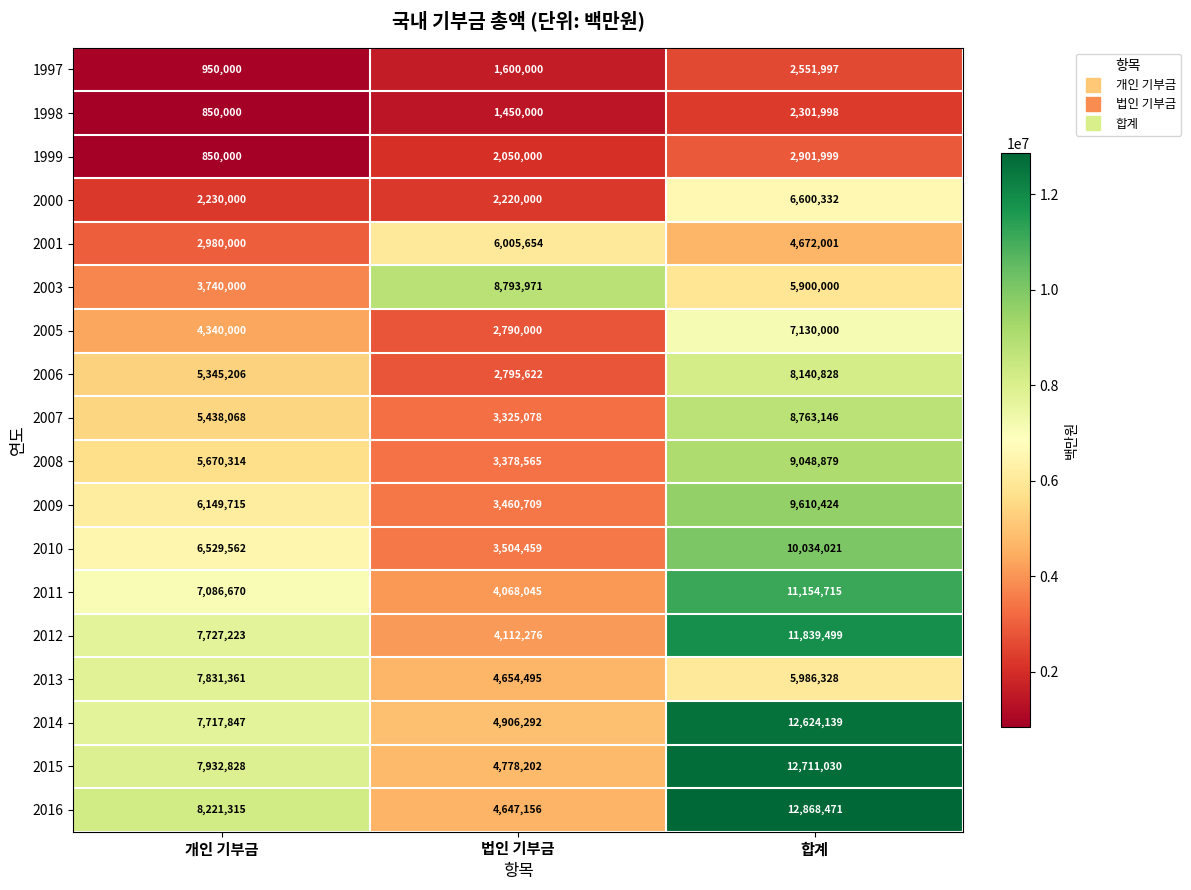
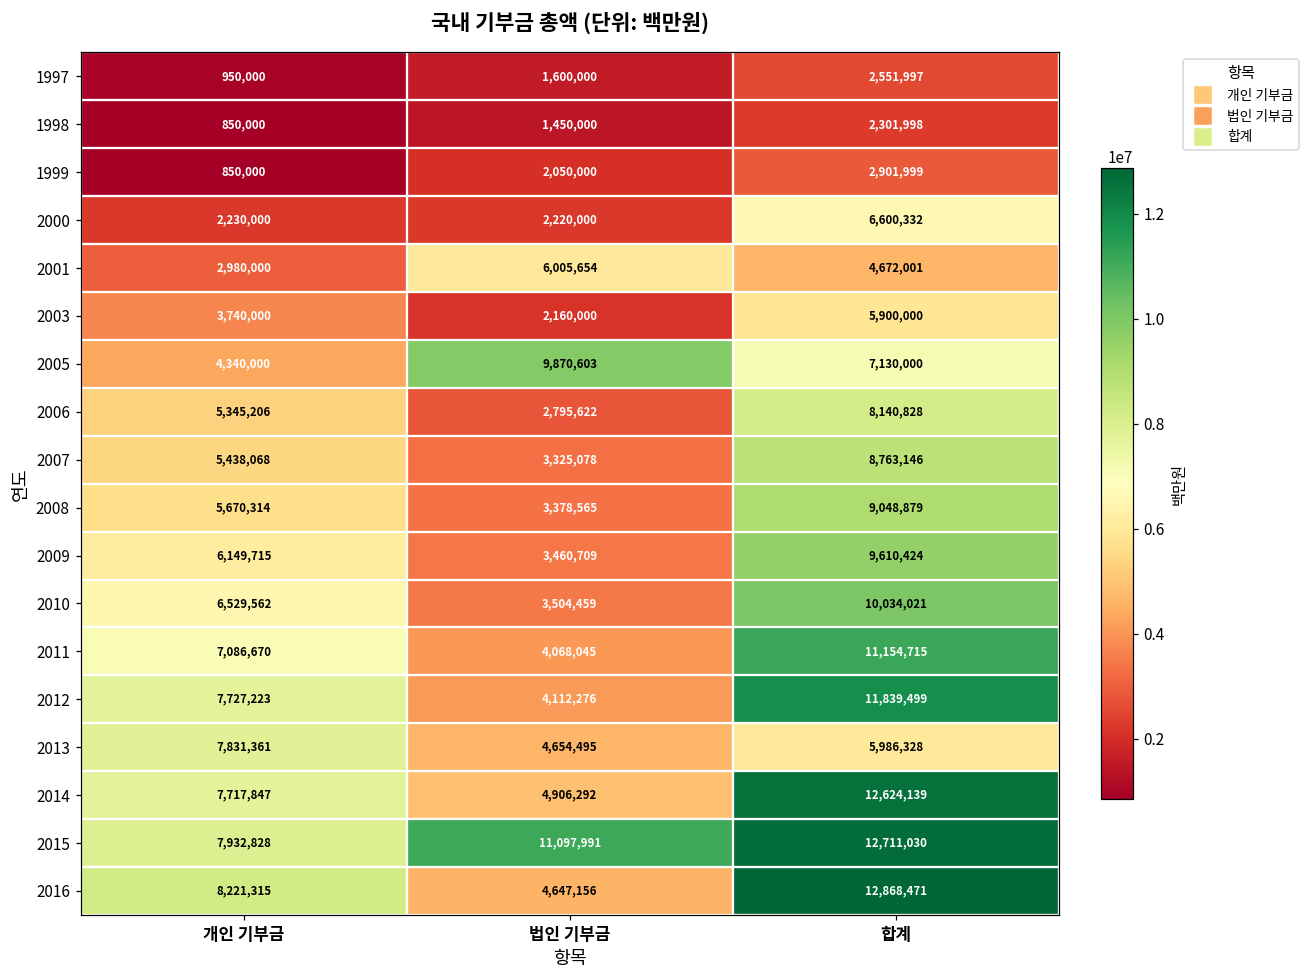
  {
    "1997": {
      "개인 기부금": "950,000",
      "법인 기부금": "1,600,000",
      "합계": "2,551,997"
    },
    "1998": {
      "개인 기부금": "850,000",
      "법인 기부금": "1,450,000",
      "합계": "2,301,998"
    },
    "1999": {
      "개인 기부금": "850,000",
      "법인 기부금": "2,050,000",
      "합계": "2,901,999"
    },
    "2000": {
      "개인 기부금": "2,230,000",
      "법인 기부금": "2,220,000",
      "합계": "6,600,332"
    },
    "2001": {
      "개인 기부금": "2,980,000",
      "법인 기부금": "6,005,654",
      "합계": "4,672,001"
    },
    "2003": {
      "개인 기부금": "3,740,000",
-     "법인 기부금": "8,793,971",
+     "법인 기부금": "2,160,000",
      "합계": "5,900,000"
    },
    "2005": {
      "개인 기부금": "4,340,000",
-     "법인 기부금": "2,790,000",
+     "법인 기부금": "9,870,603",
      "합계": "7,130,000"
    },
    "2006": {
      "개인 기부금": "5,345,206",
      "법인 기부금": "2,795,622",
      "합계": "8,140,828"
    },
    "2007": {
      "개인 기부금": "5,438,068",
      "법인 기부금": "3,325,078",
      "합계": "8,763,146"
    },
    "2008": {
      "개인 기부금": "5,670,314",
      "법인 기부금": "3,378,565",
      "합계": "9,048,879"
    },
    "2009": {
      "개인 기부금": "6,149,715",
      "법인 기부금": "3,460,709",
      "합계": "9,610,424"
    },
    "2010": {
      "개인 기부금": "6,529,562",
      "법인 기부금": "3,504,459",
      "합계": "10,034,021"
    },
    "2011": {
      "개인 기부금": "7,086,670",
      "법인 기부금": "4,068,045",
      "합계": "11,154,715"
    },
    "2012": {
      "개인 기부금": "7,727,223",
      "법인 기부금": "4,112,276",
      "합계": "11,839,499"
    },
    "2013": {
      "개인 기부금": "7,831,361",
      "법인 기부금": "4,654,495",
      "합계": "5,986,328"
    },
    "2014": {
      "개인 기부금": "7,717,847",
      "법인 기부금": "4,906,292",
      "합계": "12,624,139"
    },
    "2015": {
      "개인 기부금": "7,932,828",
-     "법인 기부금": "4,778,202",
+     "법인 기부금": "11,097,991",
      "합계": "12,711,030"
    },
    "2016": {
      "개인 기부금": "8,221,315",
      "법인 기부금": "4,647,156",
      "합계": "12,868,471"
    }
  }
